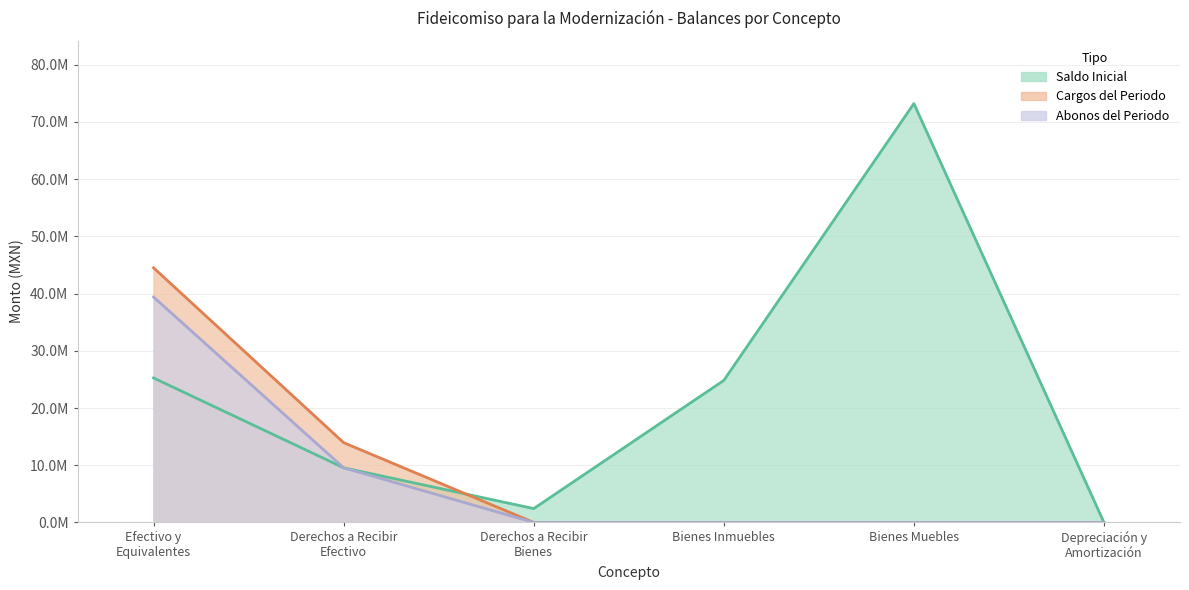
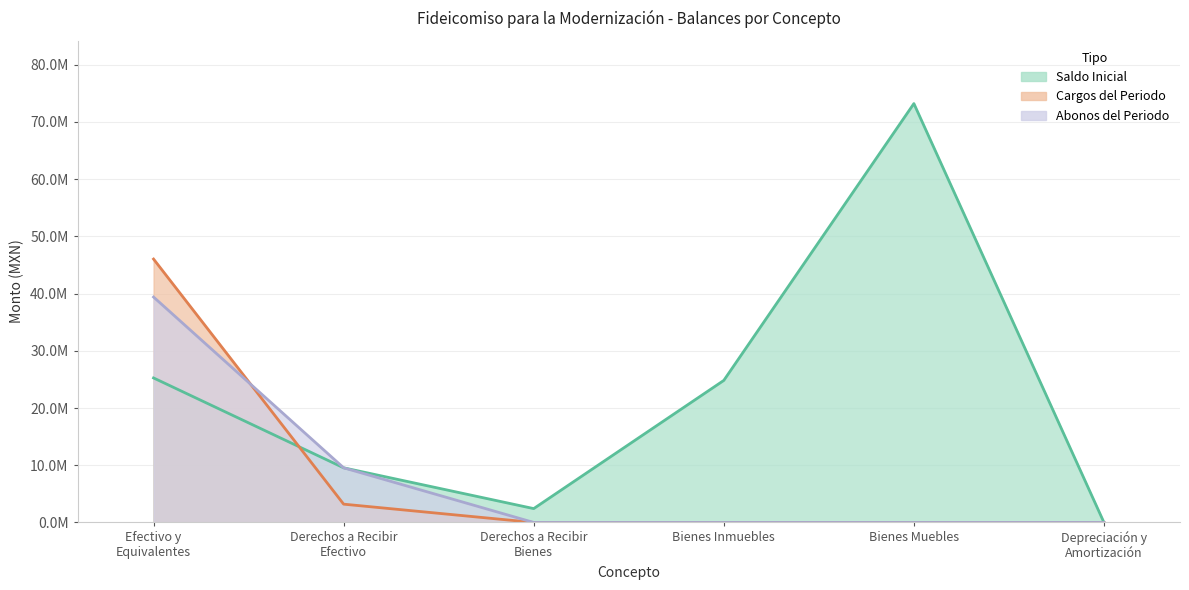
  {
    "Cargos del Periodo": {
-     "Efectivo y Equivalentes": 45000000,
-     "Derechos a Recibir Efectivo": 14000000
+     "Efectivo y Equivalentes": 46000000,
+     "Derechos a Recibir Efectivo": 3000000
    }
  }
